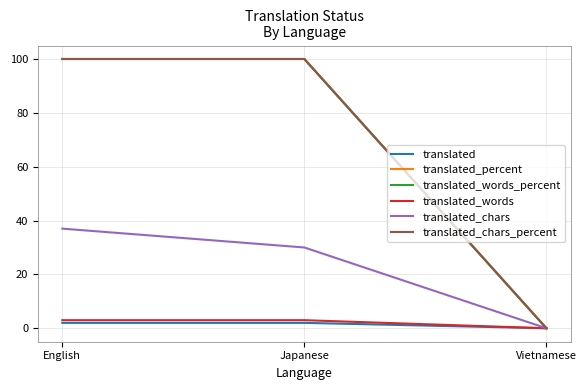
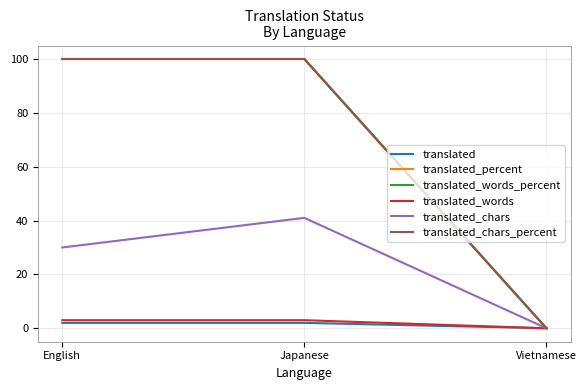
  {
    "translated": {
      "English": 2,
      "Japanese": 2
    },
    "translated_chars_percent": {
      "English": 100,
      "Japanese": 100
    },
    "translated_words": {
      "English": 3,
      "Japanese": 3
    },
    "translated_chars": {
-     "English": 37,
-     "Japanese": 30
+     "English": 30,
+     "Japanese": 41
    }
  }
